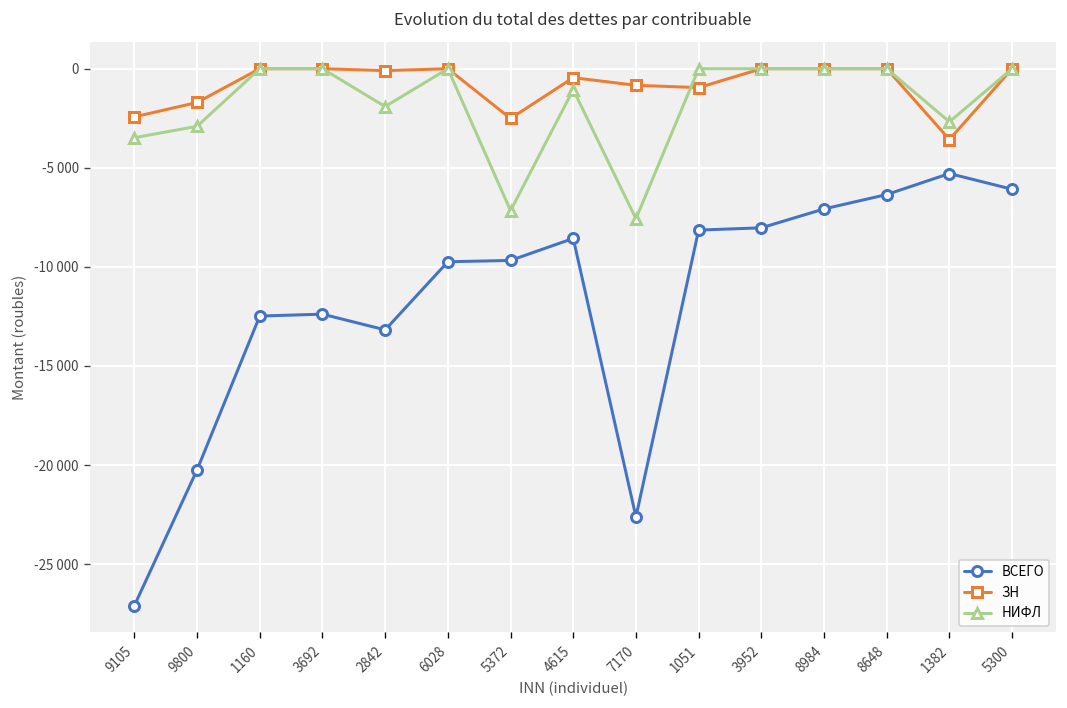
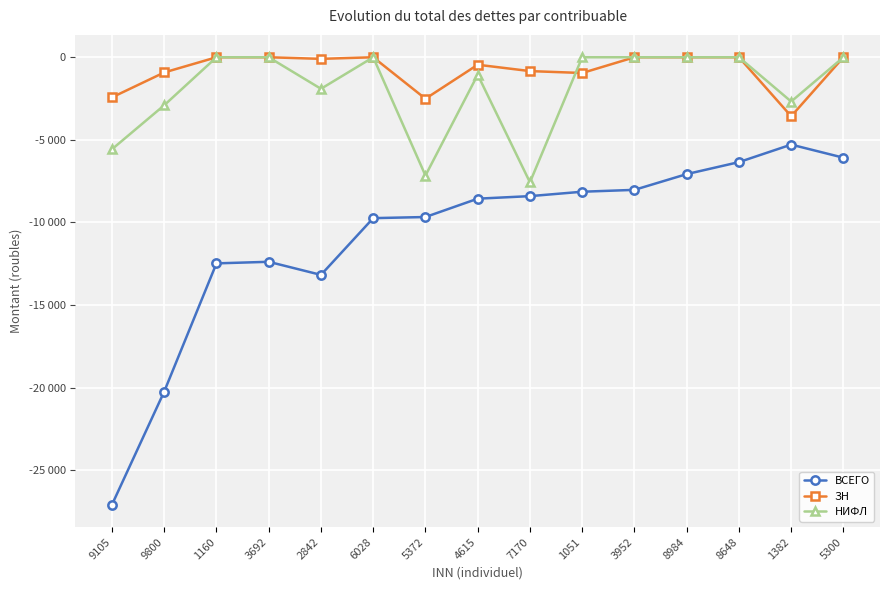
  {
    "ВСЕГО": {
      "9105": -27100,
      "9800": -20200,
      "1160": -12500,
      "3692": -12400,
      "2842": -13200,
      "6028": -9700,
      "5372": -9700,
      "4615": -8600,
-     "7170": -22600,
+     "7170": -8400,
      "1051": -8100,
      "3952": -8000,
      "8984": -7100,
      "8648": -6300,
      "1382": -5300,
      "5300": -6100
    },
    "ЗН": {
      "9105": -2400,
-     "9800": -1700,
+     "9800": -900,
      "2842": -100,
      "5372": -2500,
      "4615": -500,
      "7170": -800,
      "1051": -1000,
      "1382": -3600
    },
    "НИФЛ": {
-     "9105": -3500,
+     "9105": -5600,
      "9800": -2900,
      "2842": -1900,
      "5372": -7200,
      "4615": -1100,
      "7170": -7600,
      "1051": 0,
      "1382": -2700
    }
  }
